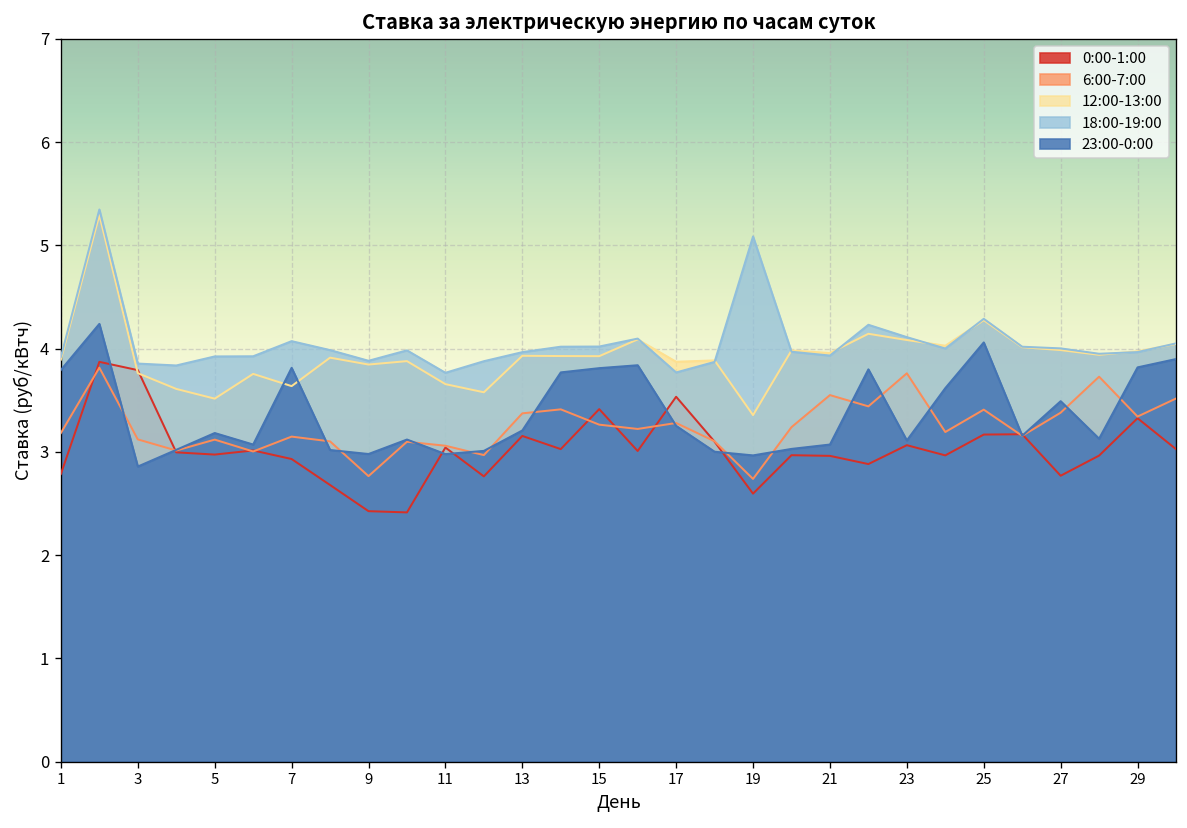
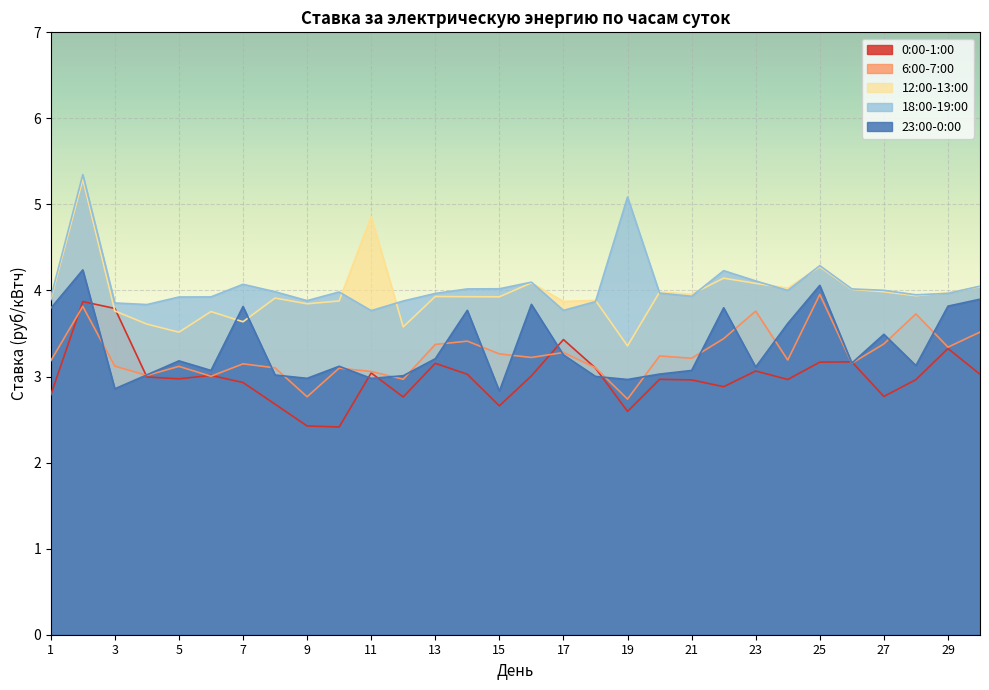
  {
    "0:00-1:00": {
      "1": 2.8,
      "3": 3.8,
      "5": 3.0,
      "7": 2.9,
      "9": 2.4,
      "13": 3.2,
-     "15": 3.4,
-     "17": 3.5,
+     "15": 2.7,
+     "17": 3.4,
      "19": 2.6,
      "21": 3.0,
      "23": 3.1,
      "25": 3.2,
      "27": 2.8
    },
    "6:00-7:00": {
      "1": 3.2,
      "3": 3.1,
      "5": 3.1,
      "7": 3.1,
      "9": 2.8,
      "13": 3.4,
      "15": 3.3,
      "19": 2.7,
-     "21": 3.5,
+     "21": 3.2,
      "23": 3.8,
-     "25": 3.4,
+     "25": 4.0,
      "27": 3.4
    },
    "12:00-13:00": {
      "3": 3.8,
      "5": 3.5,
      "7": 3.6,
      "9": 3.8,
-     "11": 3.7,
+     "11": 4.9,
      "13": 3.9,
      "15": 3.9,
      "17": 3.9,
      "19": 3.4
    },
    "18:00-19:00": {
      "3": 3.9,
      "5": 3.9,
      "7": 4.1,
      "9": 3.9,
      "11": 3.8,
      "13": 4.0,
      "15": 4.0,
      "17": 3.8,
      "19": 5.1
    },
    "23:00-0:00": {
      "1": 3.8,
      "3": 2.9,
      "5": 3.2,
      "7": 3.8,
      "9": 3.0,
      "11": 3.0,
      "13": 3.2,
-     "15": 3.8,
+     "15": 2.8,
      "19": 3.0,
      "21": 3.1,
      "23": 3.1,
      "25": 4.1,
      "27": 3.5,
      "29": 3.8
    }
  }
